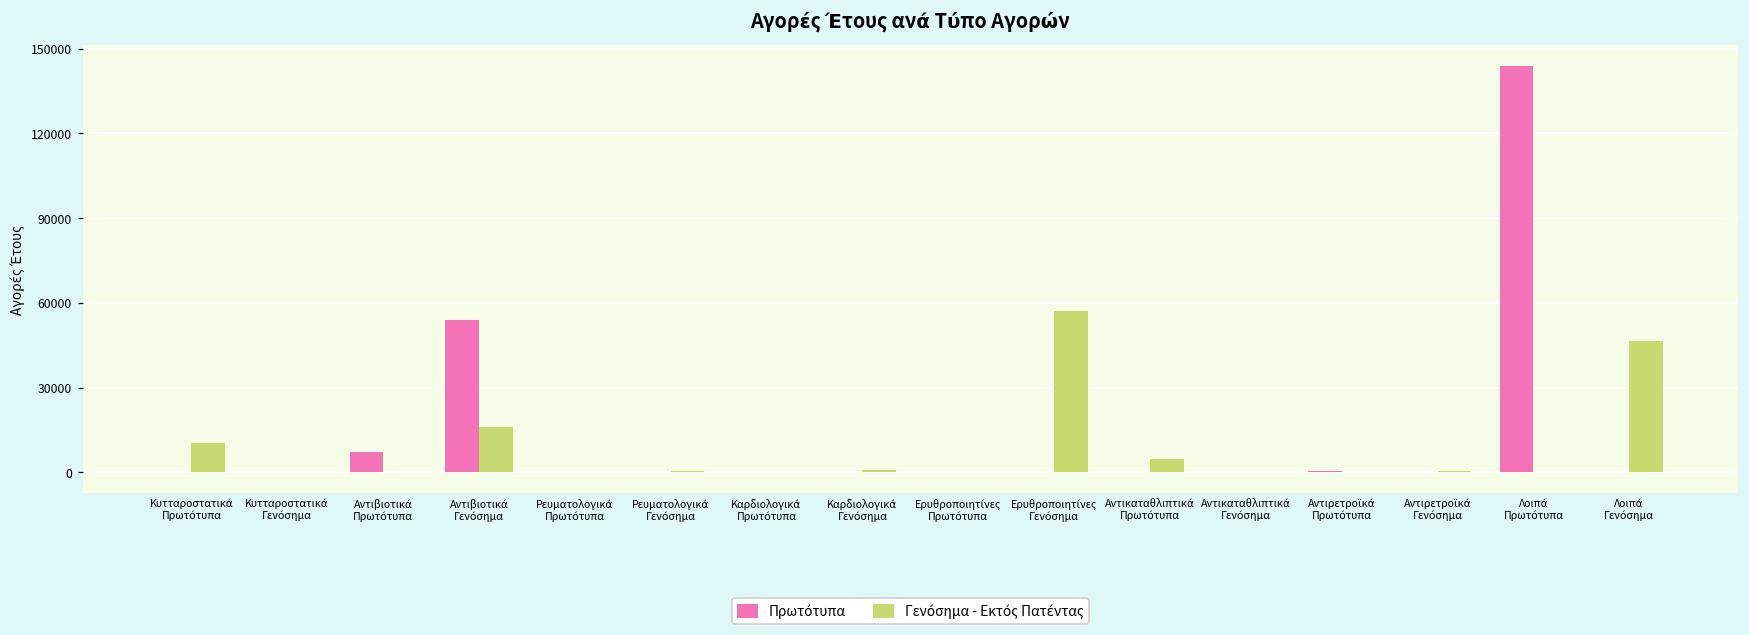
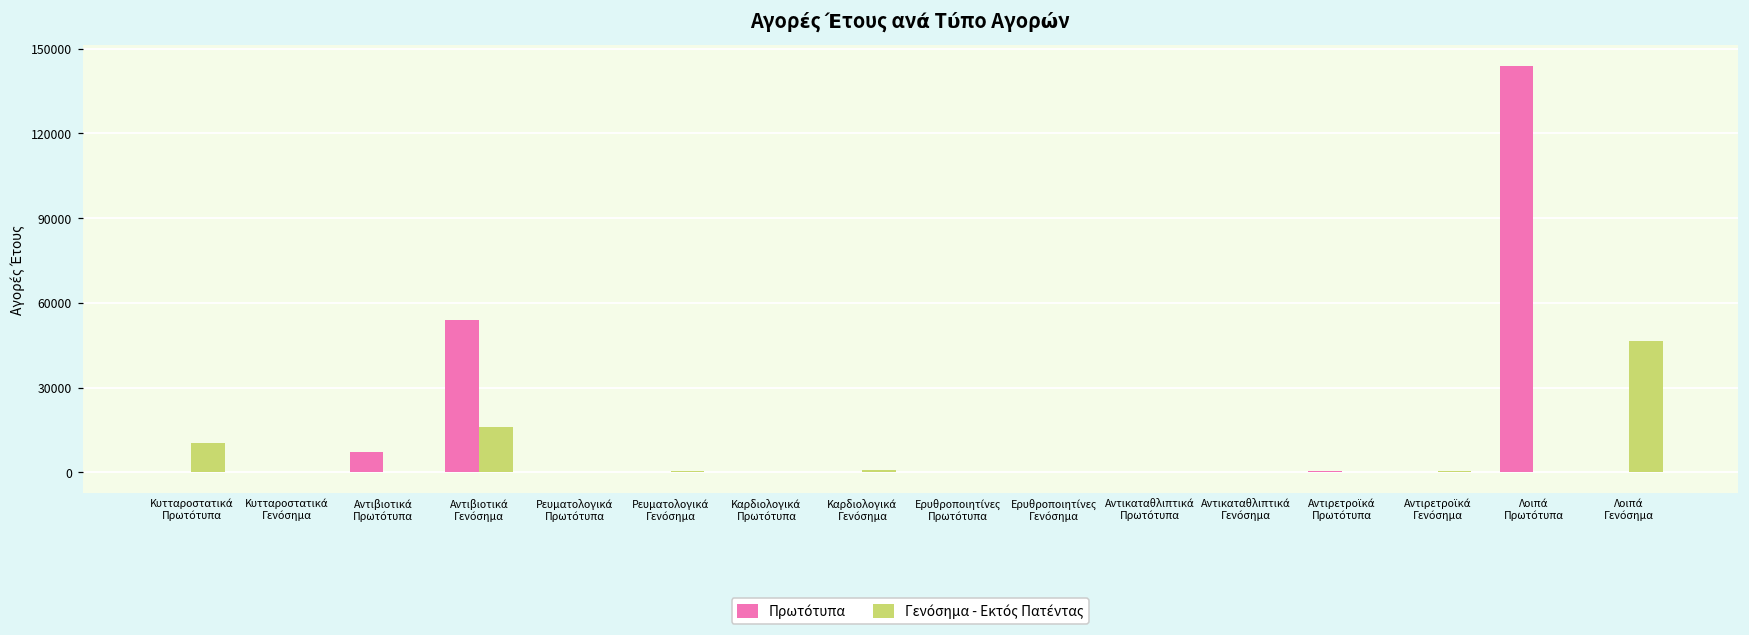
  {
    "Πρωτότυπα": {
      "Κυτταροστατικά Πρωτότυπα": 0,
      "Κυτταροστατικά Γενόσημα": 0,
      "Αντιβιοτικά Πρωτότυπα": 7000,
      "Αντιβιοτικά Γενόσημα": 54000,
      "Ρευματολογικά Πρωτότυπα": 0,
      "Ρευματολογικά Γενόσημα": 0,
      "Καρδιολογικά Γενόσημα": 0,
      "Ερυθροποιητίνες Πρωτότυπα": 0,
      "Ερυθροποιητίνες Γενόσημα": 0,
      "Αντικαταθλιπτικά Πρωτότυπα": 0,
      "Αντικαταθλιπτικά Γενόσημα": 0,
      "Αντιρετροϊκά Γενόσημα": 0,
      "Λοιπά Πρωτότυπα": 144000,
      "Λοιπά Γενόσημα": 0
    },
    "Γενόσημα - Εκτός Πατέντας": {
      "Κυτταροστατικά Πρωτότυπα": 10000,
      "Αντιβιοτικά Πρωτότυπα": 0,
      "Αντιβιοτικά Γενόσημα": 16000,
      "Ρευματολογικά Πρωτότυπα": 0,
      "Καρδιολογικά Πρωτότυπα": 0,
      "Ερυθροποιητίνες Πρωτότυπα": 0,
-     "Ερυθροποιητίνες Γενόσημα": 57000,
-     "Αντικαταθλιπτικά Πρωτότυπα": 5000,
+     "Ερυθροποιητίνες Γενόσημα": 0,
+     "Αντικαταθλιπτικά Πρωτότυπα": 0,
      "Αντιρετροϊκά Πρωτότυπα": 0,
      "Λοιπά Πρωτότυπα": 0,
      "Λοιπά Γενόσημα": 47000
    }
  }
